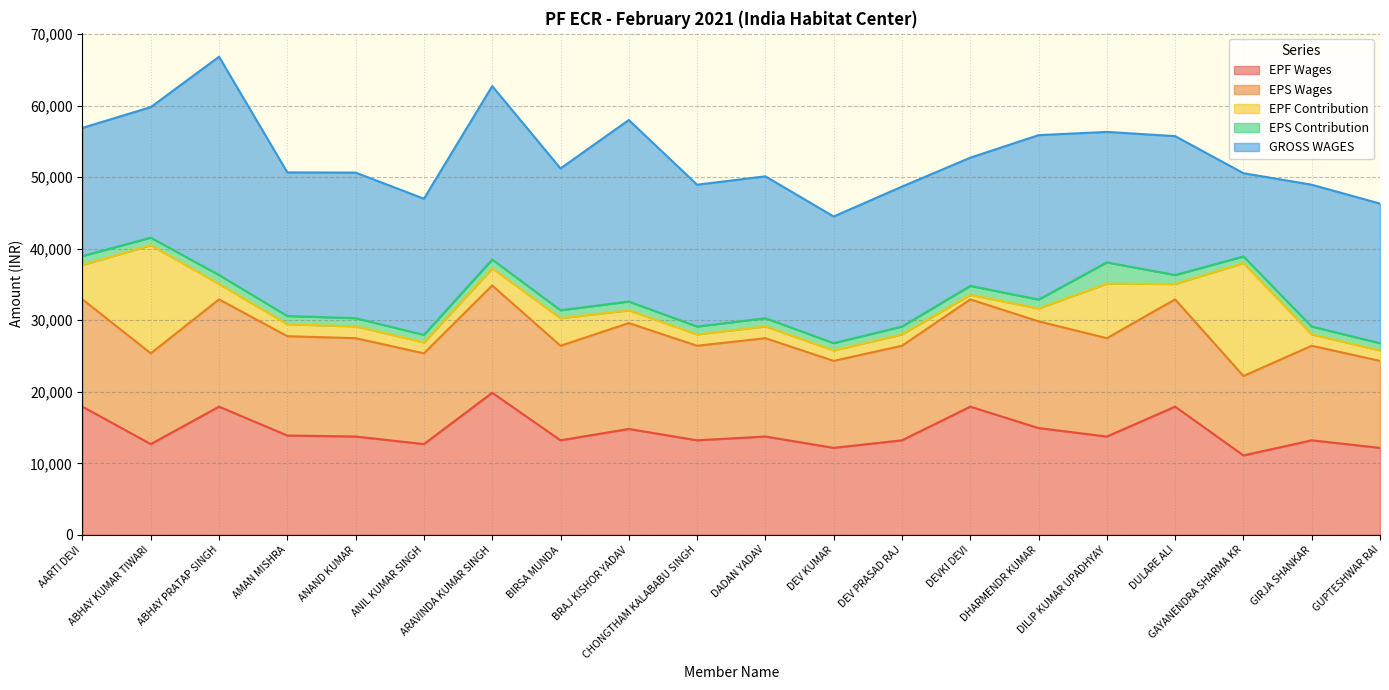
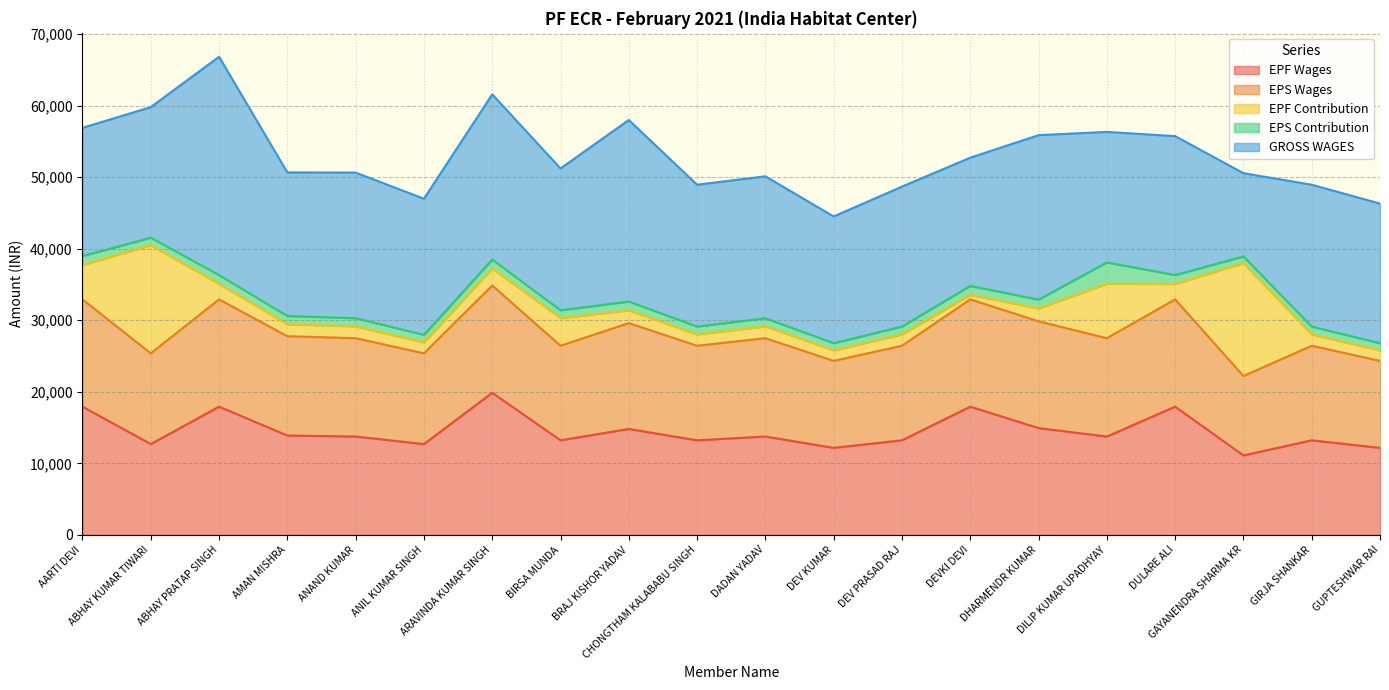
  {
    "EPF Contribution": {
      "AARTI DEVI": "5,000",
      "ABHAY KUMAR TIWARI": "15,000",
      "ABHAY PRATAP SINGH": "2,000",
      "AMAN MISHRA": "2,000",
      "ANAND KUMAR": "2,000",
      "ANIL KUMAR SINGH": "2,000",
      "ARAVINDA KUMAR SINGH": "2,000",
      "BIRSA MUNDA": "4,000",
      "BRAJ KISHOR YADAV": "2,000",
      "CHONGTHAM KALABABU SINGH": "2,000",
      "DADAN YADAV": "2,000",
      "DEV KUMAR": "1,000",
      "DEV PRASAD RAJ": "2,000",
      "DEVKI DEVI": "1,000",
      "DHARMENDR KUMAR": "2,000",
      "DILIP KUMAR UPADHYAY": "8,000",
      "DULARE ALI": "2,000",
      "GAYANENDRA SHARMA KR": "16,000",
      "GIRJA SHANKAR": "2,000",
      "GUPTESHWAR RAI": "1,000"
    },
    "EPS Contribution": {
      "AARTI DEVI": "1,000",
      "ABHAY KUMAR TIWARI": "1,000",
      "ABHAY PRATAP SINGH": "1,000",
      "AMAN MISHRA": "1,000",
      "ANAND KUMAR": "1,000",
      "ANIL KUMAR SINGH": "1,000",
      "ARAVINDA KUMAR SINGH": "1,000",
      "BIRSA MUNDA": "1,000",
      "BRAJ KISHOR YADAV": "1,000",
      "CHONGTHAM KALABABU SINGH": "1,000",
      "DADAN YADAV": "1,000",
      "DEV KUMAR": "1,000",
      "DEV PRASAD RAJ": "1,000",
      "DEVKI DEVI": "1,000",
      "DHARMENDR KUMAR": "1,000",
      "DILIP KUMAR UPADHYAY": "3,000",
      "DULARE ALI": "1,000",
      "GAYANENDRA SHARMA KR": "1,000",
      "GIRJA SHANKAR": "1,000",
      "GUPTESHWAR RAI": "1,000"
    },
    "GROSS WAGES": {
      "AARTI DEVI": "18,000",
      "ABHAY KUMAR TIWARI": "18,000",
      "ABHAY PRATAP SINGH": "31,000",
      "AMAN MISHRA": "20,000",
      "ANAND KUMAR": "20,000",
      "ANIL KUMAR SINGH": "19,000",
-     "ARAVINDA KUMAR SINGH": "24,000",
+     "ARAVINDA KUMAR SINGH": "23,000",
      "BIRSA MUNDA": "20,000",
      "BRAJ KISHOR YADAV": "25,000",
      "CHONGTHAM KALABABU SINGH": "20,000",
      "DADAN YADAV": "20,000",
      "DEV KUMAR": "18,000",
      "DEV PRASAD RAJ": "20,000",
      "DEVKI DEVI": "18,000",
      "DHARMENDR KUMAR": "23,000",
      "DILIP KUMAR UPADHYAY": "18,000",
      "DULARE ALI": "19,000",
      "GAYANENDRA SHARMA KR": "12,000",
      "GIRJA SHANKAR": "20,000",
      "GUPTESHWAR RAI": "20,000"
    }
  }
